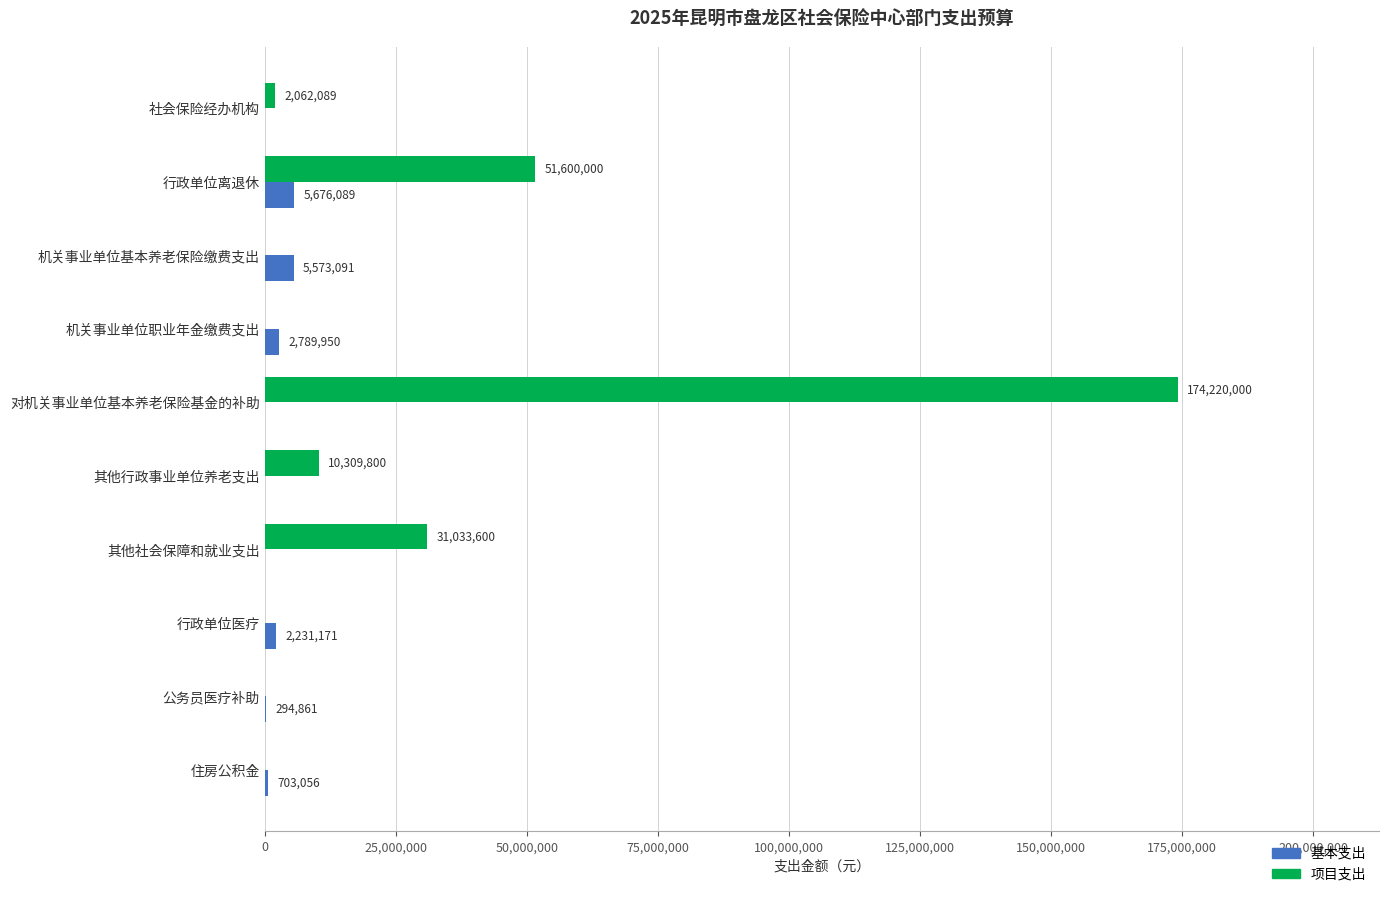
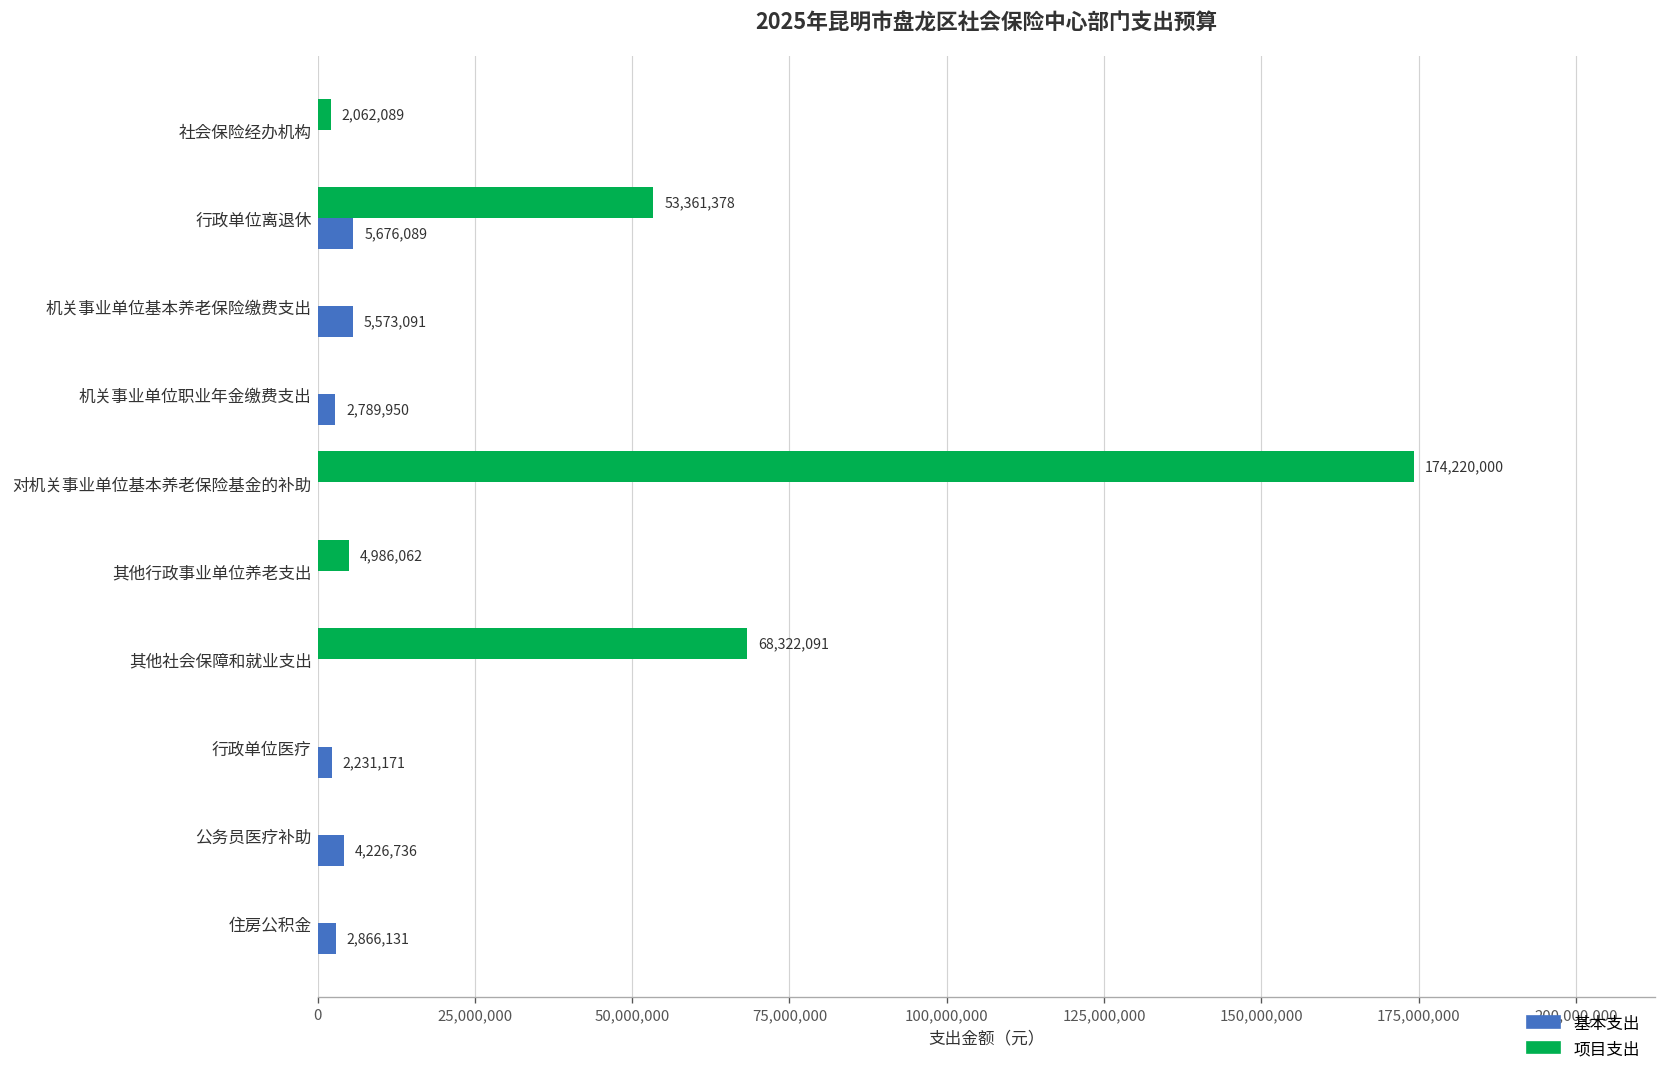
  {
    "基本支出": {
      "行政单位离退休": "5,676,089",
      "机关事业单位基本养老保险缴费支出": "5,573,091",
      "机关事业单位职业年金缴费支出": "2,789,950",
      "行政单位医疗": "2,231,171",
-     "公务员医疗补助": "294,861",
-     "住房公积金": "703,056"
+     "公务员医疗补助": "4,226,736",
+     "住房公积金": "2,866,131"
    },
    "项目支出": {
      "社会保险经办机构": "2,062,089",
-     "行政单位离退休": "51,600,000",
+     "行政单位离退休": "53,361,378",
      "对机关事业单位基本养老保险基金的补助": "174,220,000",
-     "其他行政事业单位养老支出": "10,309,800",
-     "其他社会保障和就业支出": "31,033,600"
+     "其他行政事业单位养老支出": "4,986,062",
+     "其他社会保障和就业支出": "68,322,091"
    }
  }
